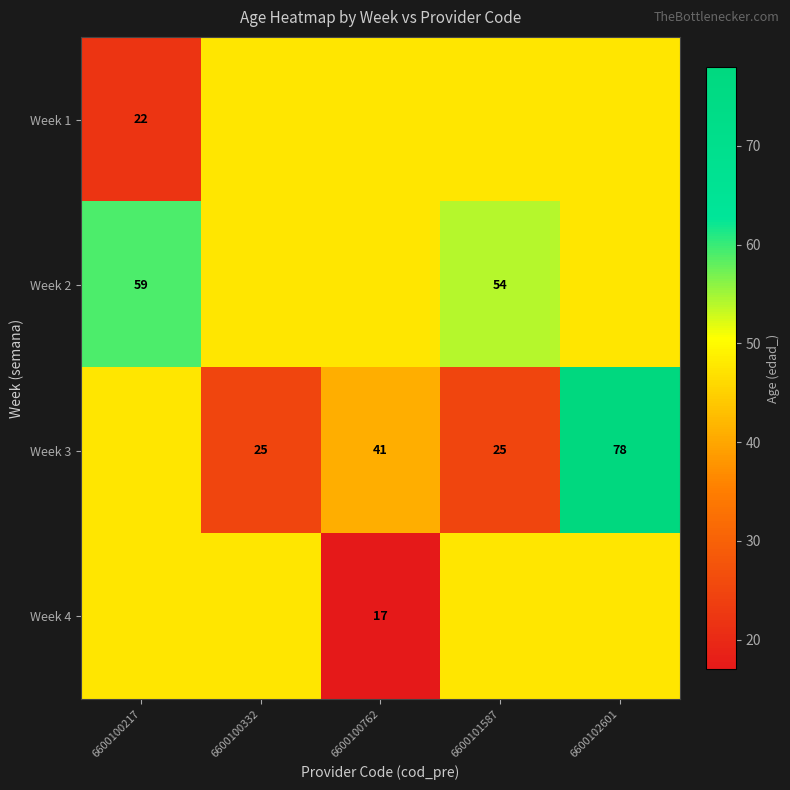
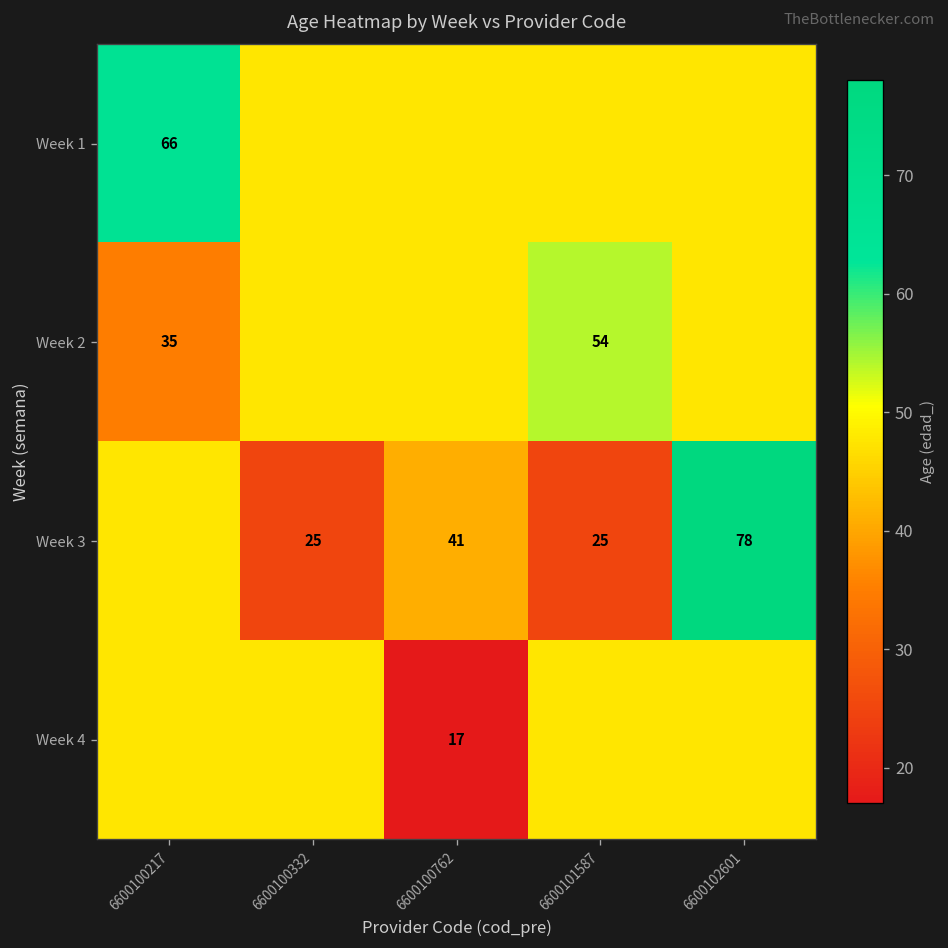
  {
    "Week 1": {
-     "6600100217": 22
+     "6600100217": 66
    },
    "Week 2": {
-     "6600100217": 59,
+     "6600100217": 35,
      "6600101587": 54
    },
    "Week 3": {
      "6600100332": 25,
      "6600100762": 41,
      "6600101587": 25,
      "6600102601": 78
    },
    "Week 4": {
      "6600100762": 17
    }
  }
